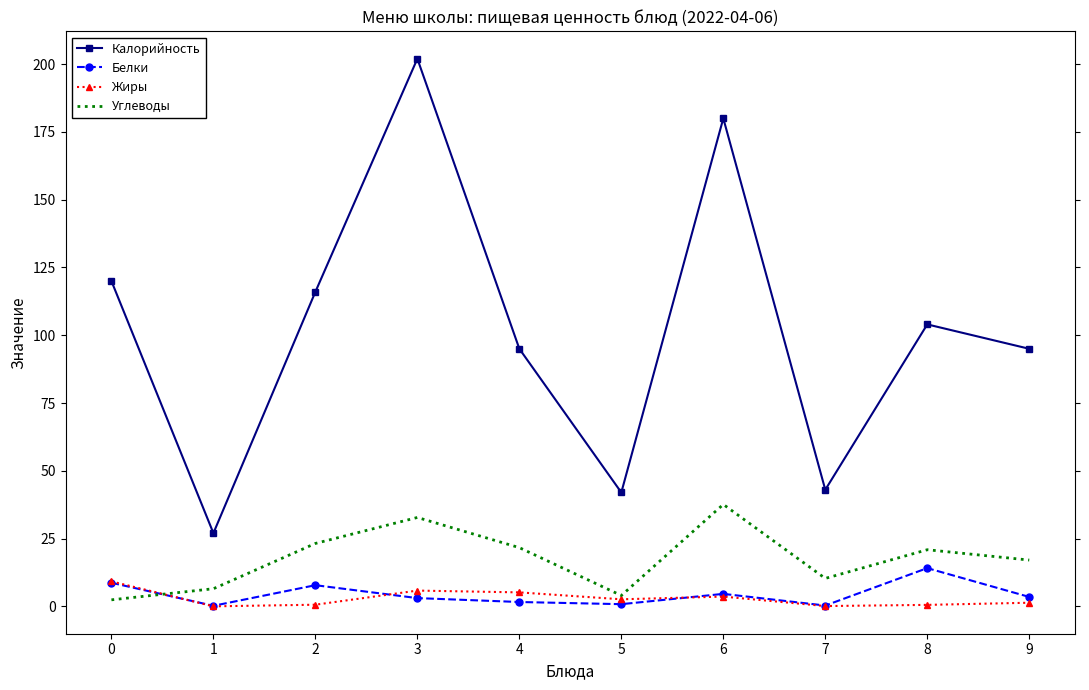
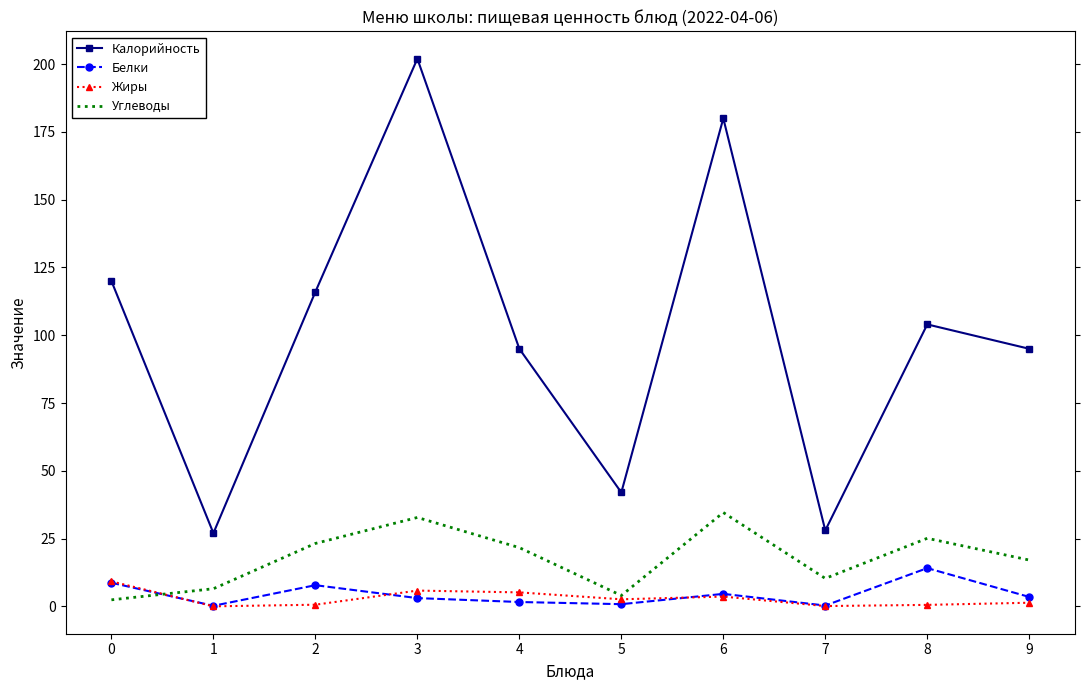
  {
    "Калорийность": {
      "0": 120,
      "1": 27,
      "2": 116,
      "3": 202,
      "4": 95,
      "5": 42,
      "6": 180,
-     "7": 43,
+     "7": 28,
      "8": 104,
      "9": 95
    },
    "Белки": {
      "2": 8,
      "3": 3,
      "4": 2,
      "5": 1,
      "6": 5,
      "8": 14,
      "9": 3
    },
    "Жиры": {
      "2": 1,
      "3": 6,
      "4": 5,
      "5": 3,
      "6": 4,
      "8": 1,
      "9": 1
    },
    "Углеводы": {
      "0": 2,
      "1": 7,
      "2": 23,
      "3": 33,
      "4": 22,
      "5": 4,
-     "6": 38,
+     "6": 35,
      "7": 10,
-     "8": 21,
+     "8": 25,
      "9": 17
    }
  }
